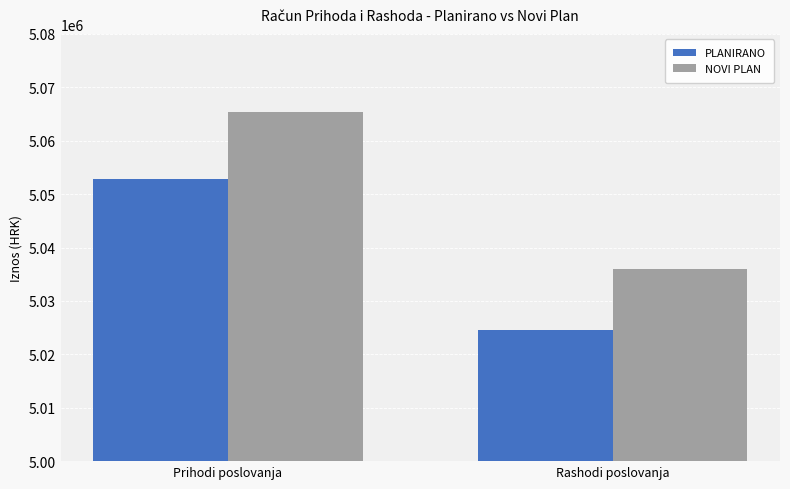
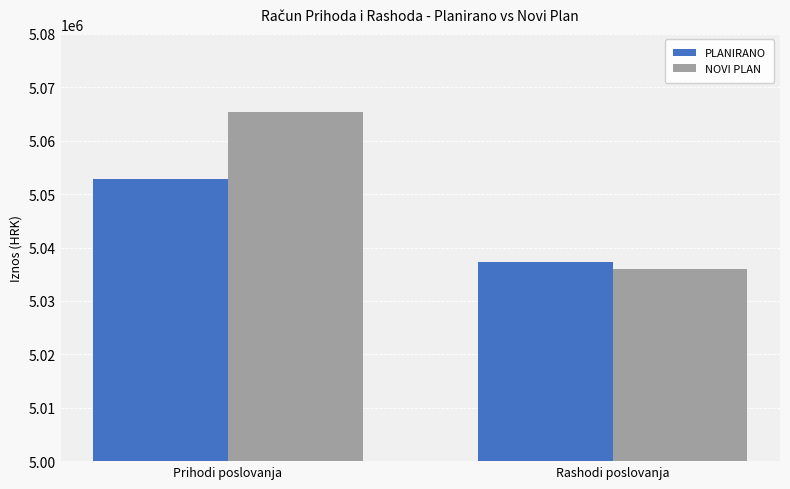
  {
    "PLANIRANO": {
      "Prihodi poslovanja": 5053000,
-     "Rashodi poslovanja": 5025000
+     "Rashodi poslovanja": 5037000
    },
    "NOVI PLAN": {
      "Prihodi poslovanja": 5065000,
      "Rashodi poslovanja": 5036000
    }
  }
